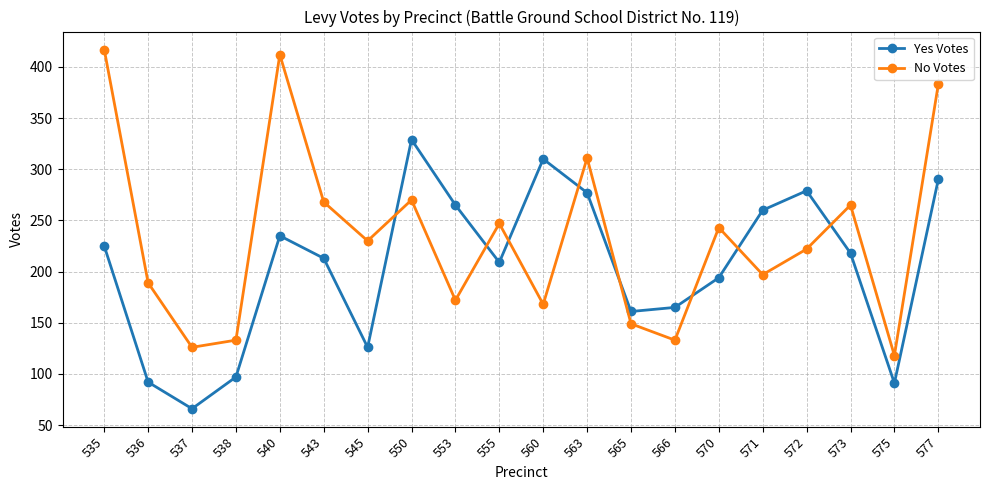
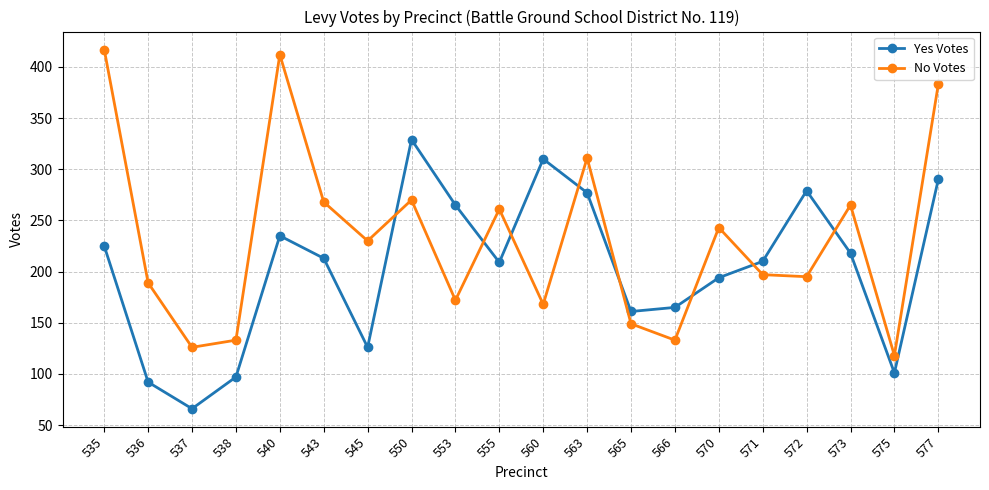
  {
    "Yes Votes": {
      "535": 225,
      "536": 92,
      "537": 66,
      "538": 97,
      "540": 235,
      "543": 213,
      "545": 126,
      "550": 329,
      "553": 265,
      "555": 209,
      "560": 310,
      "563": 277,
      "565": 161,
      "566": 165,
      "570": 194,
-     "571": 260,
+     "571": 210,
      "572": 279,
      "573": 218,
-     "575": 91,
+     "575": 101,
      "577": 290
    },
    "No Votes": {
      "535": 417,
      "536": 189,
      "537": 126,
      "538": 133,
      "540": 412,
      "543": 268,
      "545": 230,
      "550": 270,
      "553": 172,
-     "555": 247,
+     "555": 261,
      "560": 168,
      "563": 311,
      "565": 149,
      "566": 133,
      "570": 243,
      "571": 197,
-     "572": 222,
+     "572": 195,
      "573": 265,
      "575": 118,
      "577": 383
    }
  }
